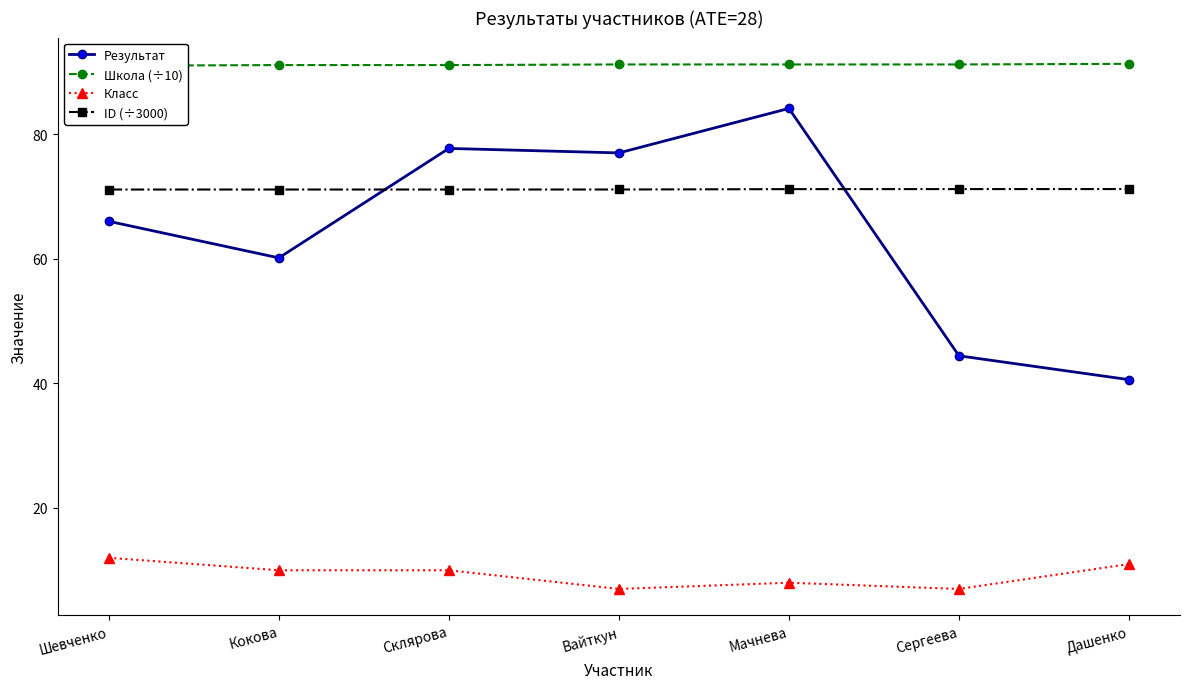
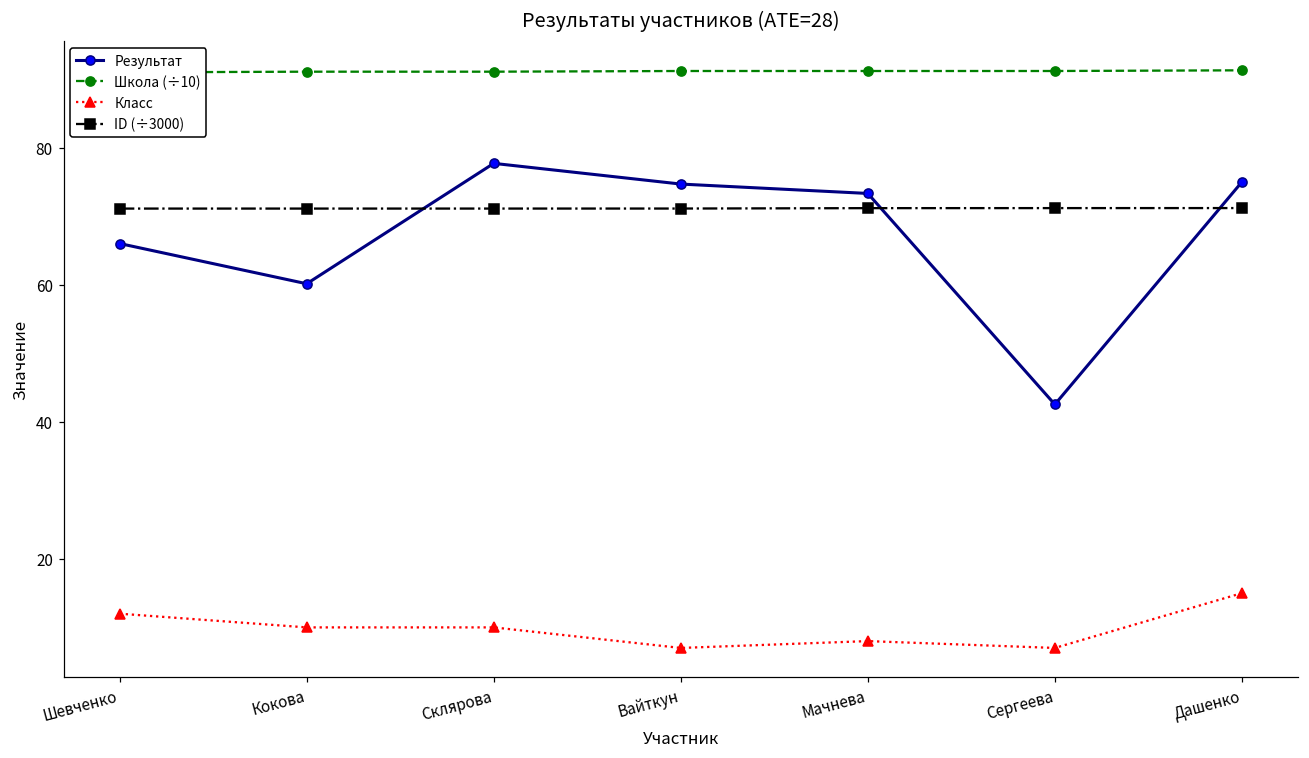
  {
    "Результат": {
      "Шевченко": 66,
      "Кокова": 60,
      "Склярова": 78,
-     "Вайткун": 77,
-     "Мачнева": 84,
-     "Сергеева": 44,
-     "Дашенко": 41
+     "Вайткун": 75,
+     "Мачнева": 73,
+     "Сергеева": 43,
+     "Дашенко": 75
    },
    "Школа (÷10)": {
      "Кокова": 91,
      "Склярова": 91,
      "Вайткун": 91,
      "Мачнева": 91,
      "Сергеева": 91,
      "Дашенко": 91
    },
    "Класс": {
      "Шевченко": 12,
      "Кокова": 10,
      "Склярова": 10,
      "Вайткун": 7,
      "Мачнева": 8,
      "Сергеева": 7,
-     "Дашенко": 11
+     "Дашенко": 15
    },
    "ID (÷3000)": {
      "Шевченко": 71,
      "Кокова": 71,
      "Склярова": 71,
      "Вайткун": 71,
      "Мачнева": 71,
      "Сергеева": 71,
      "Дашенко": 71
    }
  }
